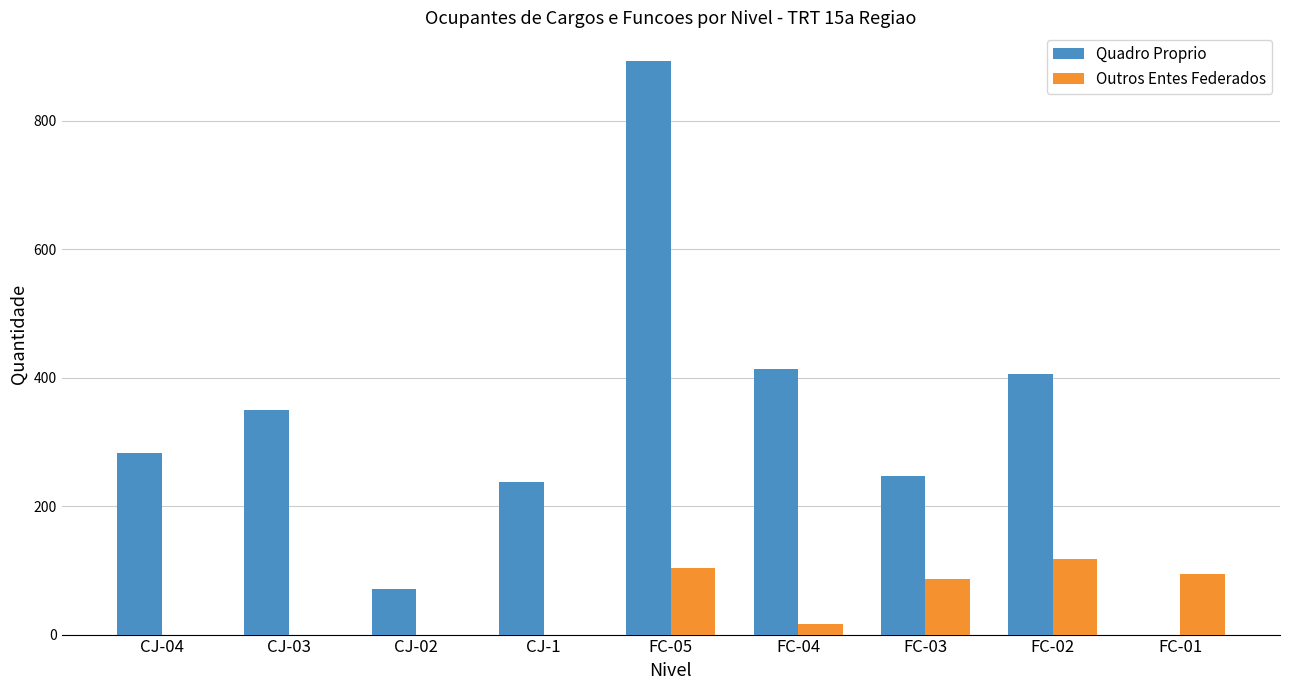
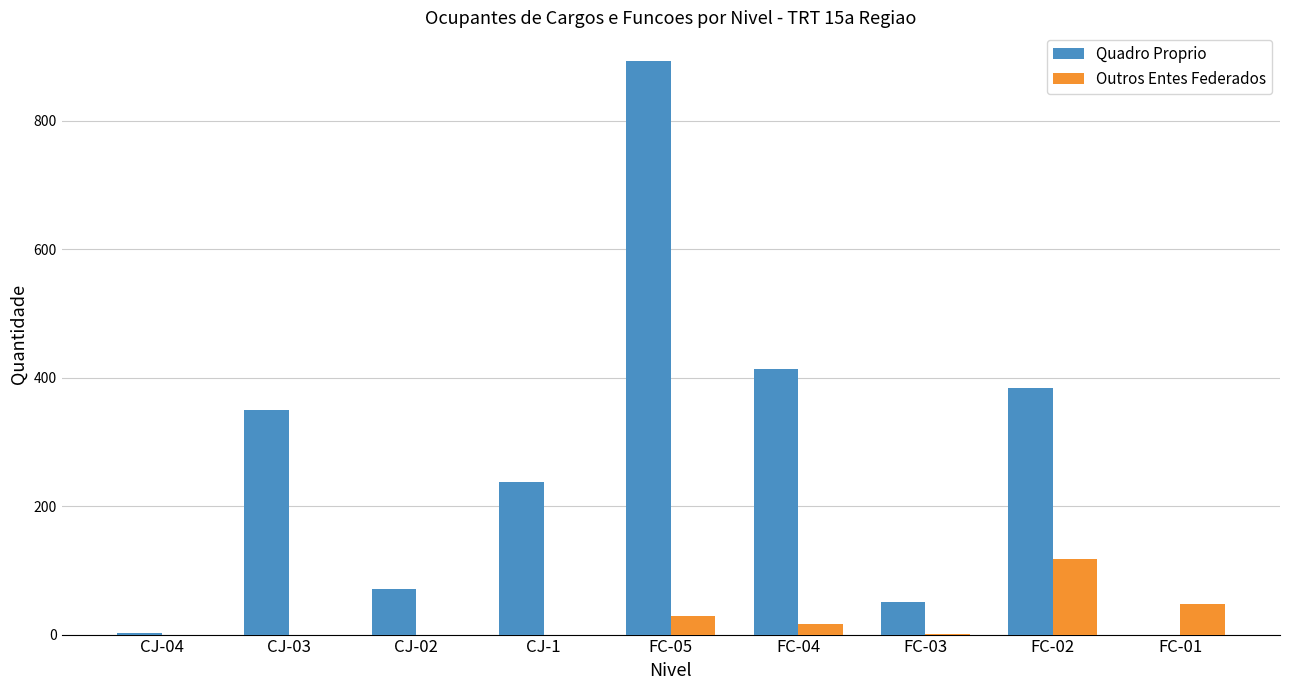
  {
    "Quadro Proprio": {
-     "CJ-04": 280,
+     "CJ-04": 0,
      "CJ-03": 350,
      "CJ-02": 70,
      "CJ-1": 240,
      "FC-05": 890,
      "FC-04": 410,
-     "FC-03": 250,
-     "FC-02": 410,
+     "FC-03": 50,
+     "FC-02": 380,
      "FC-01": 0
    },
    "Outros Entes Federados": {
      "CJ-04": 0,
      "CJ-03": 0,
      "CJ-02": 0,
      "CJ-1": 0,
-     "FC-05": 100,
+     "FC-05": 30,
      "FC-04": 20,
-     "FC-03": 90,
+     "FC-03": 0,
      "FC-02": 120,
-     "FC-01": 100
+     "FC-01": 50
    }
  }
